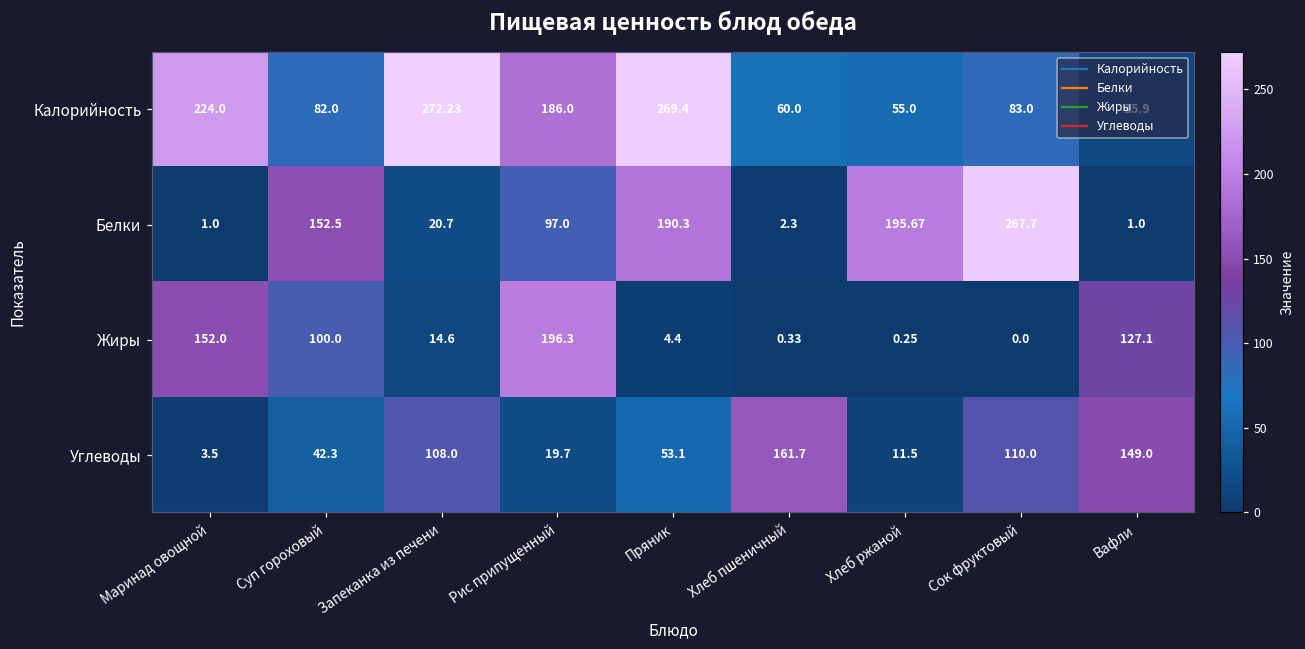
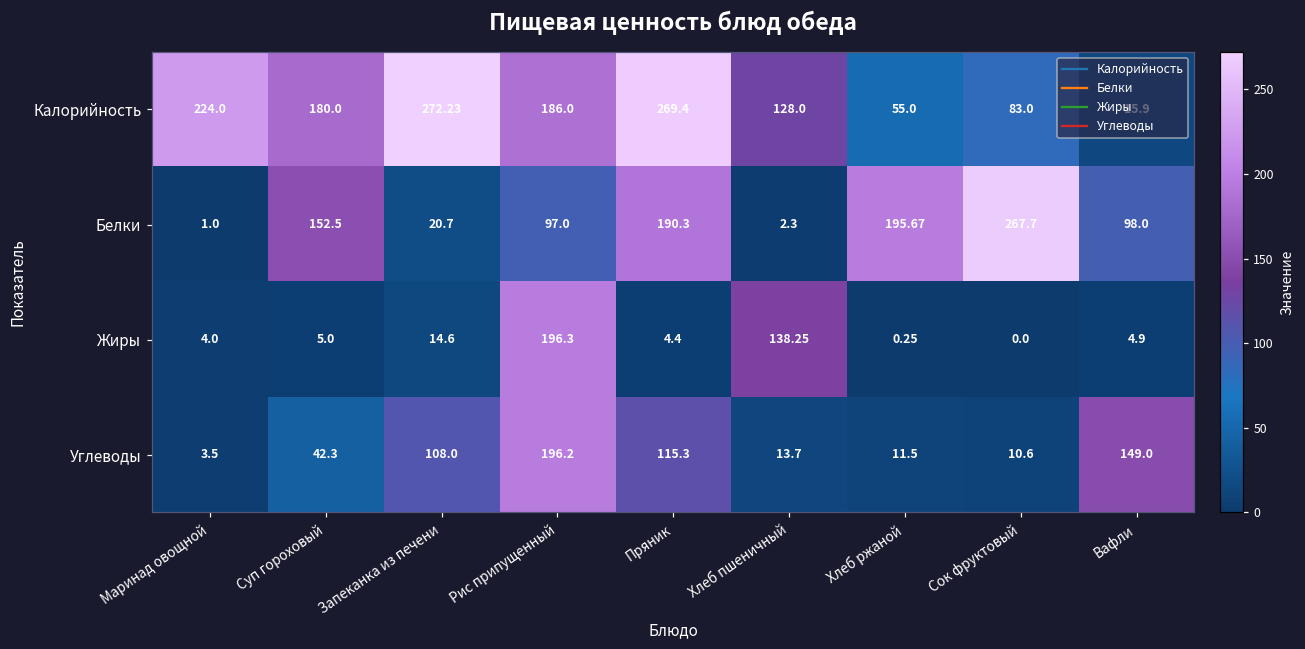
  {
    "Калорийность": {
      "Маринад овощной": 224.0,
-     "Суп гороховый": 82.0,
+     "Суп гороховый": 180.0,
      "Рис припущенный": 186.0,
      "Пряник": 269.4,
-     "Хлеб пшеничный": 60.0,
+     "Хлеб пшеничный": 128.0,
      "Хлеб ржаной": 55.0,
      "Сок фруктовый": 83.0
    },
    "Белки": {
      "Маринад овощной": 1.0,
      "Суп гороховый": 152.5,
      "Запеканка из печени": 20.7,
      "Рис припущенный": 97.0,
      "Пряник": 190.3,
      "Хлеб пшеничный": 2.3,
      "Хлеб ржаной": 195.67,
      "Сок фруктовый": 267.7,
-     "Вафли": 1.0
+     "Вафли": 98.0
    },
    "Жиры": {
-     "Маринад овощной": 152.0,
-     "Суп гороховый": 100.0,
+     "Маринад овощной": 4.0,
+     "Суп гороховый": 5.0,
      "Запеканка из печени": 14.6,
      "Рис припущенный": 196.3,
      "Пряник": 4.4,
-     "Хлеб пшеничный": 0.33,
+     "Хлеб пшеничный": 138.25,
      "Хлеб ржаной": 0.25,
      "Сок фруктовый": 0.0,
-     "Вафли": 127.1
+     "Вафли": 4.9
    },
    "Углеводы": {
      "Маринад овощной": 3.5,
      "Суп гороховый": 42.3,
      "Запеканка из печени": 108.0,
-     "Рис припущенный": 19.7,
-     "Пряник": 53.1,
-     "Хлеб пшеничный": 161.7,
+     "Рис припущенный": 196.2,
+     "Пряник": 115.3,
+     "Хлеб пшеничный": 13.7,
      "Хлеб ржаной": 11.5,
-     "Сок фруктовый": 110.0,
+     "Сок фруктовый": 10.6,
      "Вафли": 149.0
    }
  }
